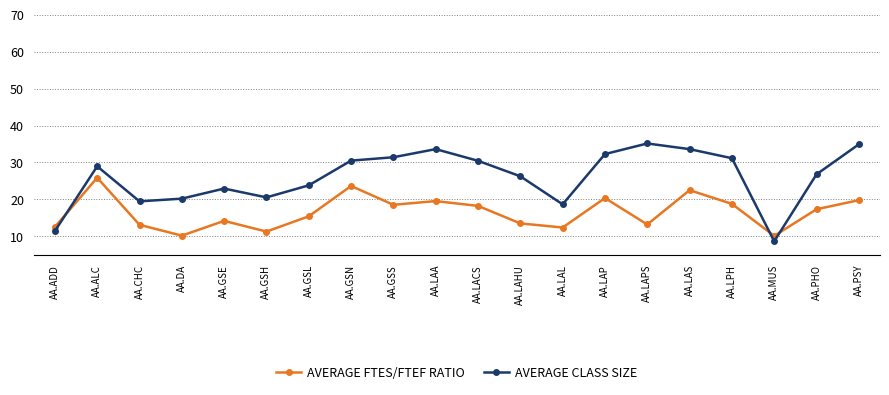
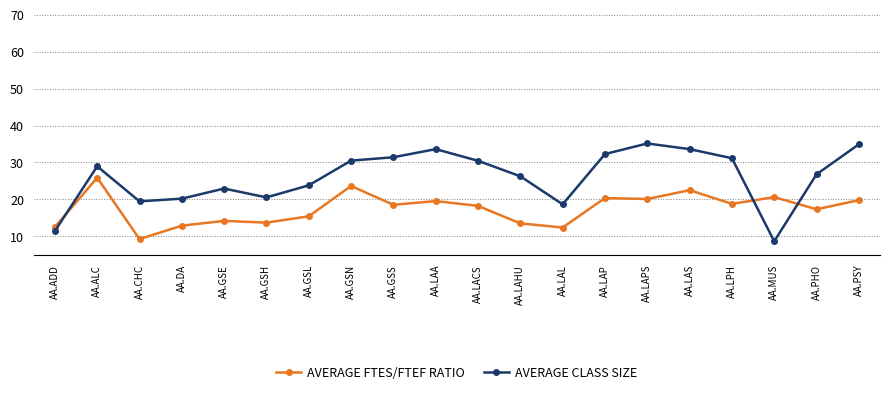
  {
    "AVERAGE FTES/FTEF RATIO": {
      "AA.ADD": 13,
      "AA.ALC": 26,
-     "AA.CHC": 13,
-     "AA.DA": 10,
+     "AA.CHC": 9,
+     "AA.DA": 13,
      "AA.GSE": 14,
-     "AA.GSH": 11,
+     "AA.GSH": 14,
      "AA.GSL": 15,
      "AA.GSN": 24,
      "AA.GSS": 19,
      "AA.LAA": 20,
      "AA.LACS": 18,
      "AA.LAHU": 14,
      "AA.LAL": 12,
      "AA.LAP": 20,
-     "AA.LAPS": 13,
+     "AA.LAPS": 20,
      "AA.LAS": 23,
      "AA.LPH": 19,
-     "AA.MUS": 10,
+     "AA.MUS": 21,
      "AA.PHO": 17,
      "AA.PSY": 20
    },
    "AVERAGE CLASS SIZE": {
      "AA.ADD": 11,
      "AA.ALC": 29,
      "AA.CHC": 19,
      "AA.DA": 20,
      "AA.GSE": 23,
      "AA.GSH": 21,
      "AA.GSL": 24,
      "AA.GSN": 31,
      "AA.GSS": 31,
      "AA.LAA": 34,
      "AA.LACS": 30,
      "AA.LAHU": 26,
      "AA.LAL": 19,
      "AA.LAP": 32,
      "AA.LAPS": 35,
      "AA.LAS": 34,
      "AA.LPH": 31,
      "AA.MUS": 9,
      "AA.PHO": 27,
      "AA.PSY": 35
    }
  }
